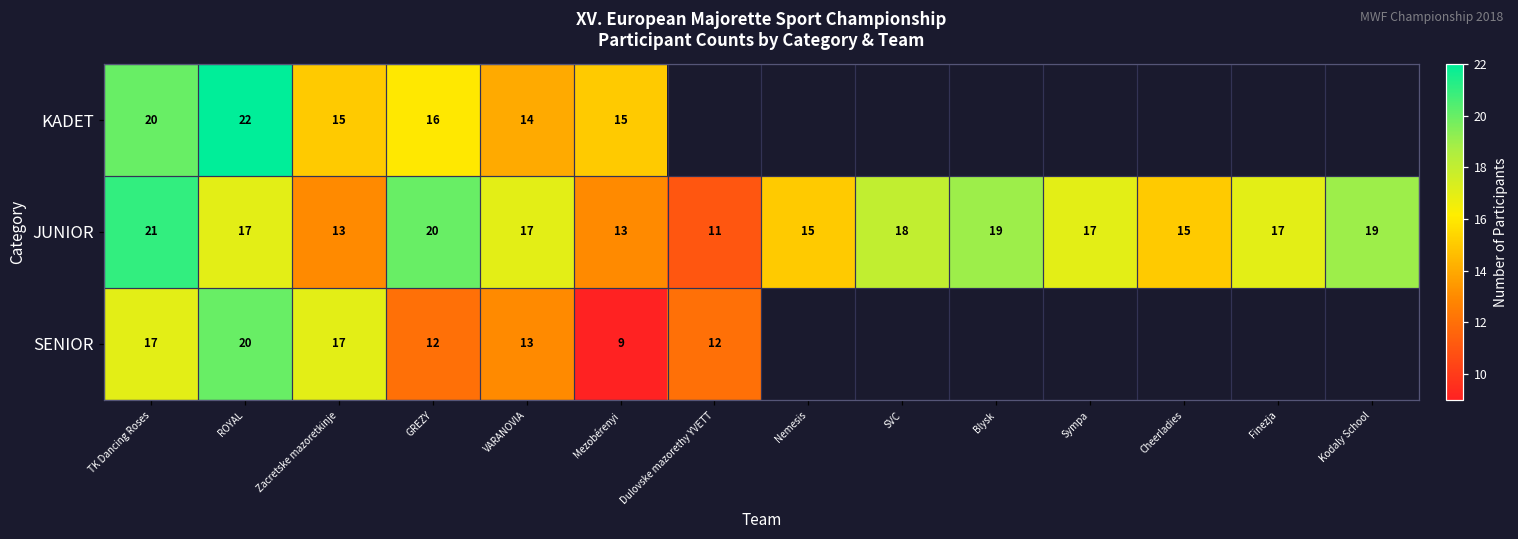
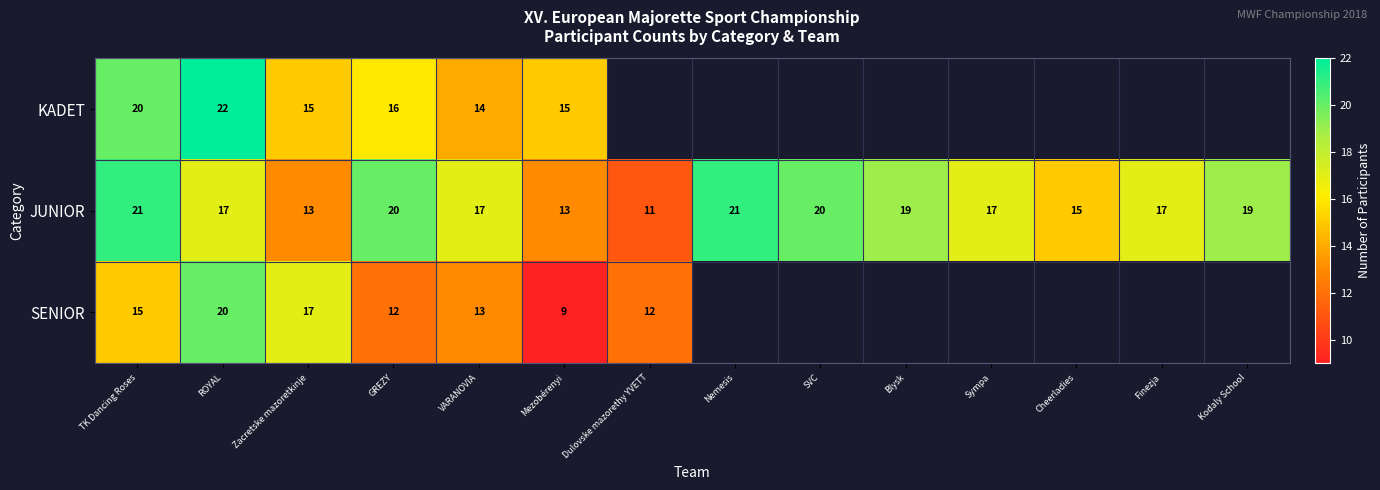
  {
    "KADET": {
      "TK Dancing Roses": 20,
      "ROYAL": 22,
      "Zacretske mazoretkinje": 15,
      "GREZY": 16,
      "VARANOVIA": 14,
      "Mezobérenyi": 15
    },
    "JUNIOR": {
      "TK Dancing Roses": 21,
      "ROYAL": 17,
      "Zacretske mazoretkinje": 13,
      "GREZY": 20,
      "VARANOVIA": 17,
      "Mezobérenyi": 13,
      "Dulovske mazorethy YVETT": 11,
-     "Nemesis": 15,
-     "SVC": 18,
+     "Nemesis": 21,
+     "SVC": 20,
      "Blysk": 19,
      "Sympa": 17,
      "Cheerladies": 15,
      "Finezja": 17,
      "Kodaly School": 19
    },
    "SENIOR": {
-     "TK Dancing Roses": 17,
+     "TK Dancing Roses": 15,
      "ROYAL": 20,
      "Zacretske mazoretkinje": 17,
      "GREZY": 12,
      "VARANOVIA": 13,
      "Mezobérenyi": 9,
      "Dulovske mazorethy YVETT": 12
    }
  }
